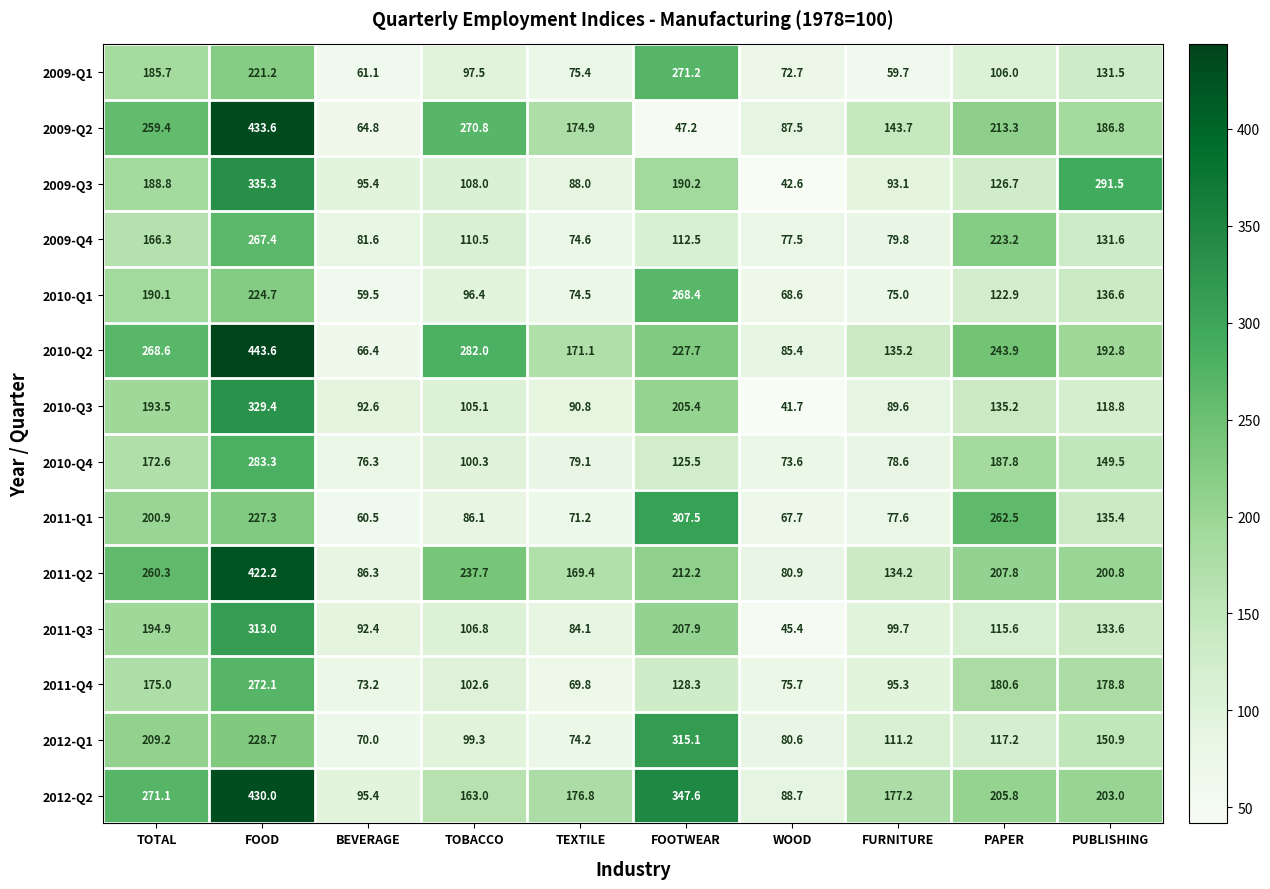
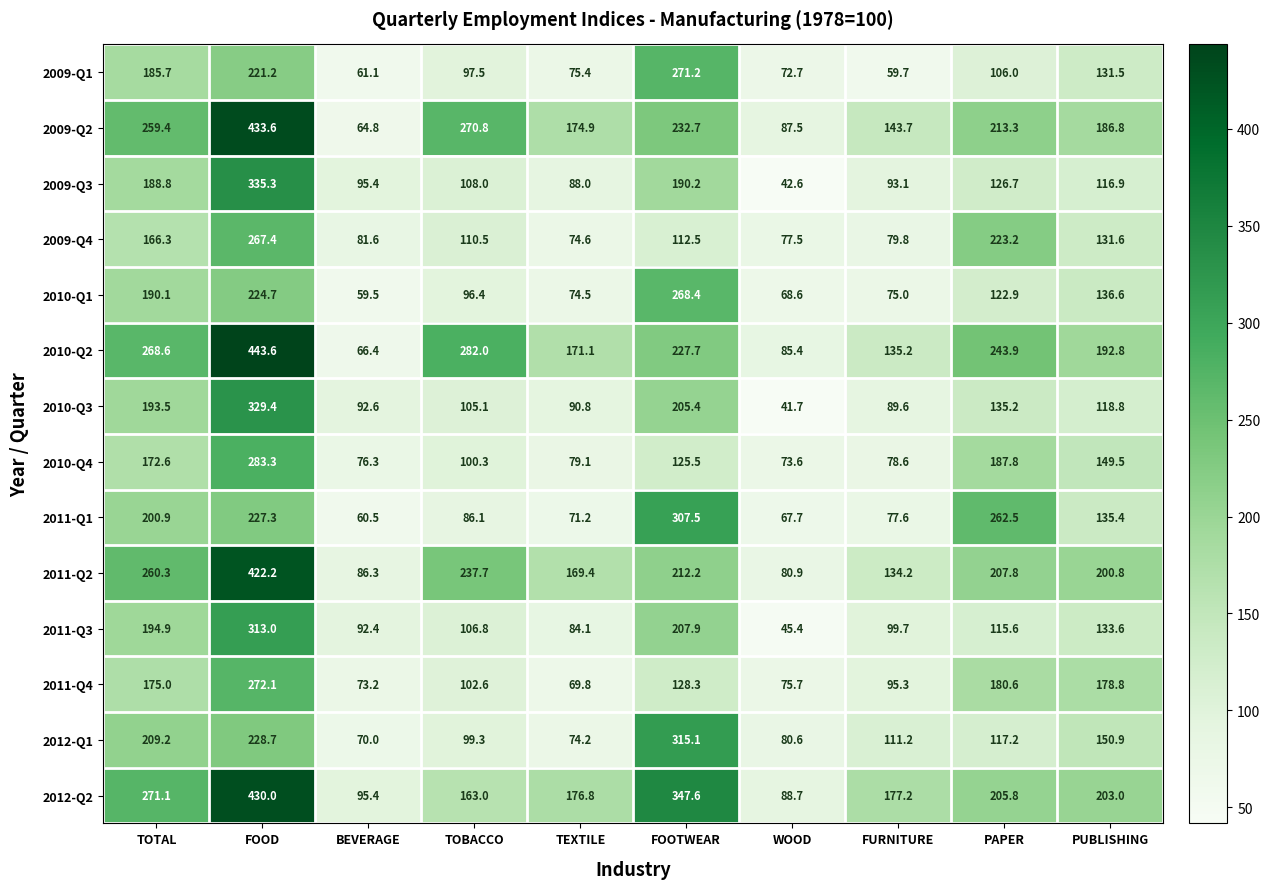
  {
    "2009-Q1": {
      "TOTAL": 185.7,
      "FOOD": 221.2,
      "BEVERAGE": 61.1,
      "TOBACCO": 97.5,
      "TEXTILE": 75.4,
      "FOOTWEAR": 271.2,
      "WOOD": 72.7,
      "FURNITURE": 59.7,
      "PAPER": 106.0,
      "PUBLISHING": 131.5
    },
    "2009-Q2": {
      "TOTAL": 259.4,
      "FOOD": 433.6,
      "BEVERAGE": 64.8,
      "TOBACCO": 270.8,
      "TEXTILE": 174.9,
-     "FOOTWEAR": 47.2,
+     "FOOTWEAR": 232.7,
      "WOOD": 87.5,
      "FURNITURE": 143.7,
      "PAPER": 213.3,
      "PUBLISHING": 186.8
    },
    "2009-Q3": {
      "TOTAL": 188.8,
      "FOOD": 335.3,
      "BEVERAGE": 95.4,
      "TOBACCO": 108.0,
      "TEXTILE": 88.0,
      "FOOTWEAR": 190.2,
      "WOOD": 42.6,
      "FURNITURE": 93.1,
      "PAPER": 126.7,
-     "PUBLISHING": 291.5
+     "PUBLISHING": 116.9
    },
    "2009-Q4": {
      "TOTAL": 166.3,
      "FOOD": 267.4,
      "BEVERAGE": 81.6,
      "TOBACCO": 110.5,
      "TEXTILE": 74.6,
      "FOOTWEAR": 112.5,
      "WOOD": 77.5,
      "FURNITURE": 79.8,
      "PAPER": 223.2,
      "PUBLISHING": 131.6
    },
    "2010-Q1": {
      "TOTAL": 190.1,
      "FOOD": 224.7,
      "BEVERAGE": 59.5,
      "TOBACCO": 96.4,
      "TEXTILE": 74.5,
      "FOOTWEAR": 268.4,
      "WOOD": 68.6,
      "FURNITURE": 75.0,
      "PAPER": 122.9,
      "PUBLISHING": 136.6
    },
    "2010-Q2": {
      "TOTAL": 268.6,
      "FOOD": 443.6,
      "BEVERAGE": 66.4,
      "TOBACCO": 282.0,
      "TEXTILE": 171.1,
      "FOOTWEAR": 227.7,
      "WOOD": 85.4,
      "FURNITURE": 135.2,
      "PAPER": 243.9,
      "PUBLISHING": 192.8
    },
    "2010-Q3": {
      "TOTAL": 193.5,
      "FOOD": 329.4,
      "BEVERAGE": 92.6,
      "TOBACCO": 105.1,
      "TEXTILE": 90.8,
      "FOOTWEAR": 205.4,
      "WOOD": 41.7,
      "FURNITURE": 89.6,
      "PAPER": 135.2,
      "PUBLISHING": 118.8
    },
    "2010-Q4": {
      "TOTAL": 172.6,
      "FOOD": 283.3,
      "BEVERAGE": 76.3,
      "TOBACCO": 100.3,
      "TEXTILE": 79.1,
      "FOOTWEAR": 125.5,
      "WOOD": 73.6,
      "FURNITURE": 78.6,
      "PAPER": 187.8,
      "PUBLISHING": 149.5
    },
    "2011-Q1": {
      "TOTAL": 200.9,
      "FOOD": 227.3,
      "BEVERAGE": 60.5,
      "TOBACCO": 86.1,
      "TEXTILE": 71.2,
      "FOOTWEAR": 307.5,
      "WOOD": 67.7,
      "FURNITURE": 77.6,
      "PAPER": 262.5,
      "PUBLISHING": 135.4
    },
    "2011-Q2": {
      "TOTAL": 260.3,
      "FOOD": 422.2,
      "BEVERAGE": 86.3,
      "TOBACCO": 237.7,
      "TEXTILE": 169.4,
      "FOOTWEAR": 212.2,
      "WOOD": 80.9,
      "FURNITURE": 134.2,
      "PAPER": 207.8,
      "PUBLISHING": 200.8
    },
    "2011-Q3": {
      "TOTAL": 194.9,
      "FOOD": 313.0,
      "BEVERAGE": 92.4,
      "TOBACCO": 106.8,
      "TEXTILE": 84.1,
      "FOOTWEAR": 207.9,
      "WOOD": 45.4,
      "FURNITURE": 99.7,
      "PAPER": 115.6,
      "PUBLISHING": 133.6
    },
    "2011-Q4": {
      "TOTAL": 175.0,
      "FOOD": 272.1,
      "BEVERAGE": 73.2,
      "TOBACCO": 102.6,
      "TEXTILE": 69.8,
      "FOOTWEAR": 128.3,
      "WOOD": 75.7,
      "FURNITURE": 95.3,
      "PAPER": 180.6,
      "PUBLISHING": 178.8
    },
    "2012-Q1": {
      "TOTAL": 209.2,
      "FOOD": 228.7,
      "BEVERAGE": 70.0,
      "TOBACCO": 99.3,
      "TEXTILE": 74.2,
      "FOOTWEAR": 315.1,
      "WOOD": 80.6,
      "FURNITURE": 111.2,
      "PAPER": 117.2,
      "PUBLISHING": 150.9
    },
    "2012-Q2": {
      "TOTAL": 271.1,
      "FOOD": 430.0,
      "BEVERAGE": 95.4,
      "TOBACCO": 163.0,
      "TEXTILE": 176.8,
      "FOOTWEAR": 347.6,
      "WOOD": 88.7,
      "FURNITURE": 177.2,
      "PAPER": 205.8,
      "PUBLISHING": 203.0
    }
  }
